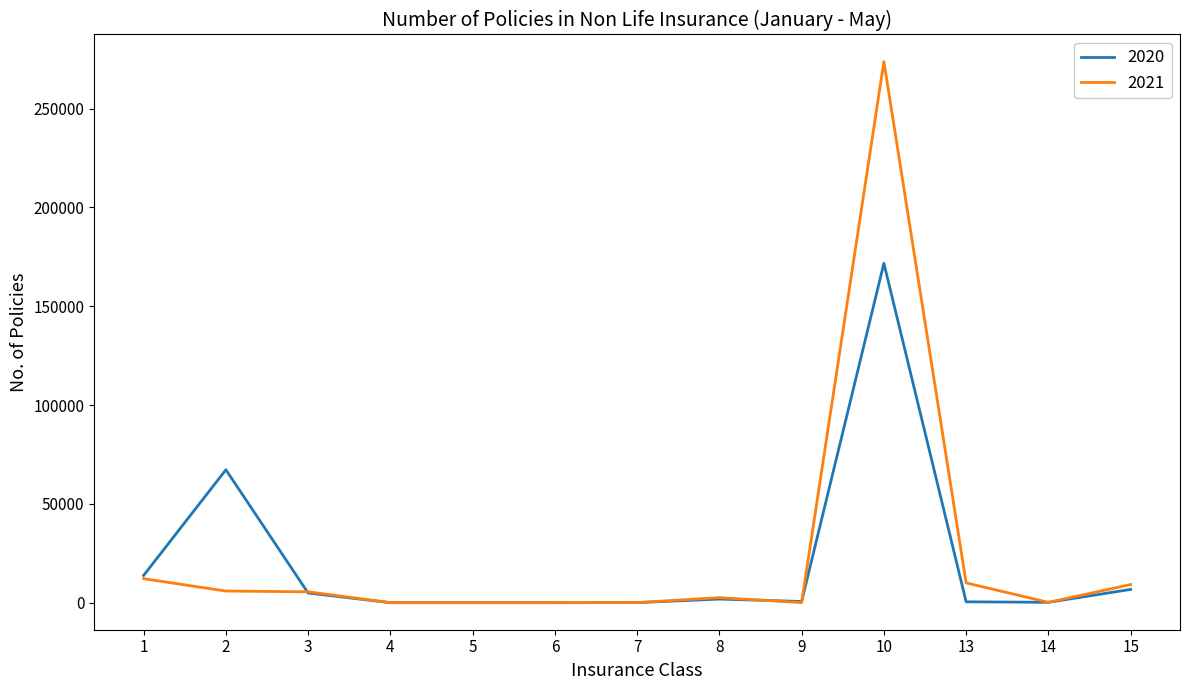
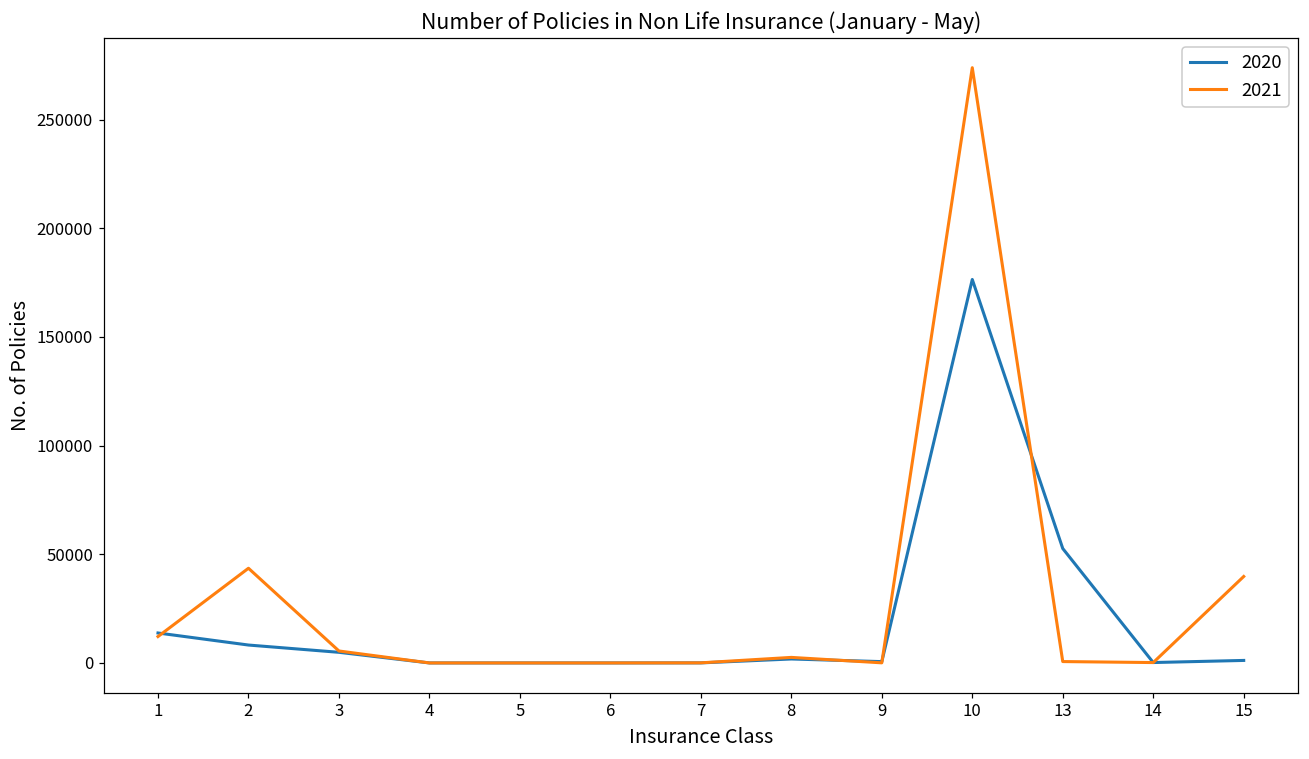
  {
    "2020": {
      "1": 14000,
-     "2": 67000,
-     "10": 172000,
-     "13": 0,
-     "15": 7000
+     "2": 8000,
+     "10": 176000,
+     "13": 53000,
+     "15": 1000
    },
    "2021": {
      "1": 12000,
-     "2": 6000,
+     "2": 44000,
      "10": 274000,
-     "13": 10000,
-     "15": 9000
+     "13": 1000,
+     "15": 40000
    }
  }
